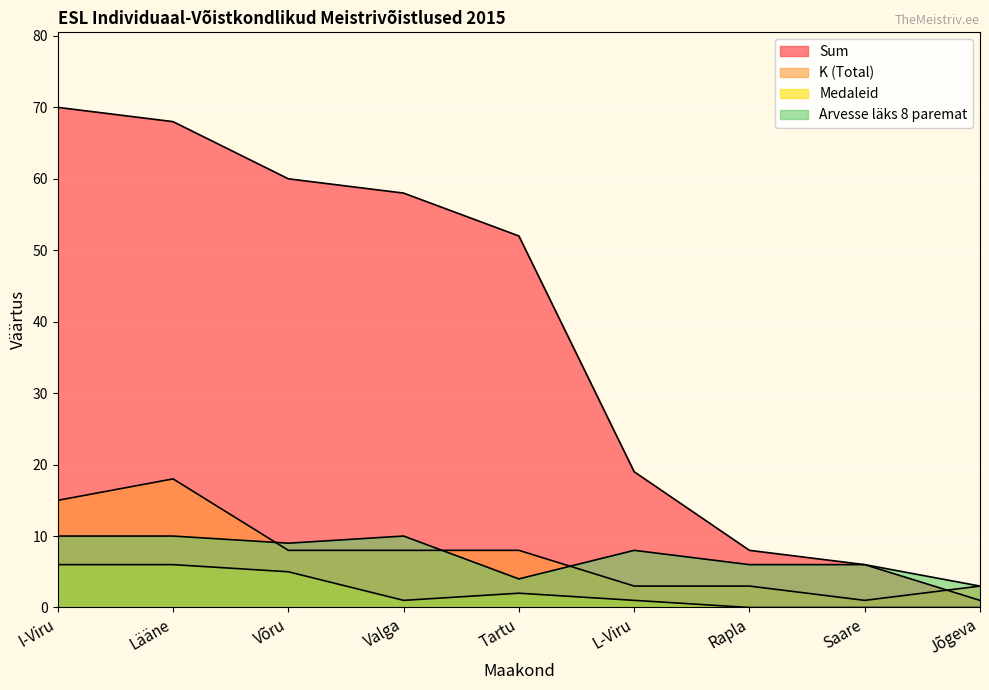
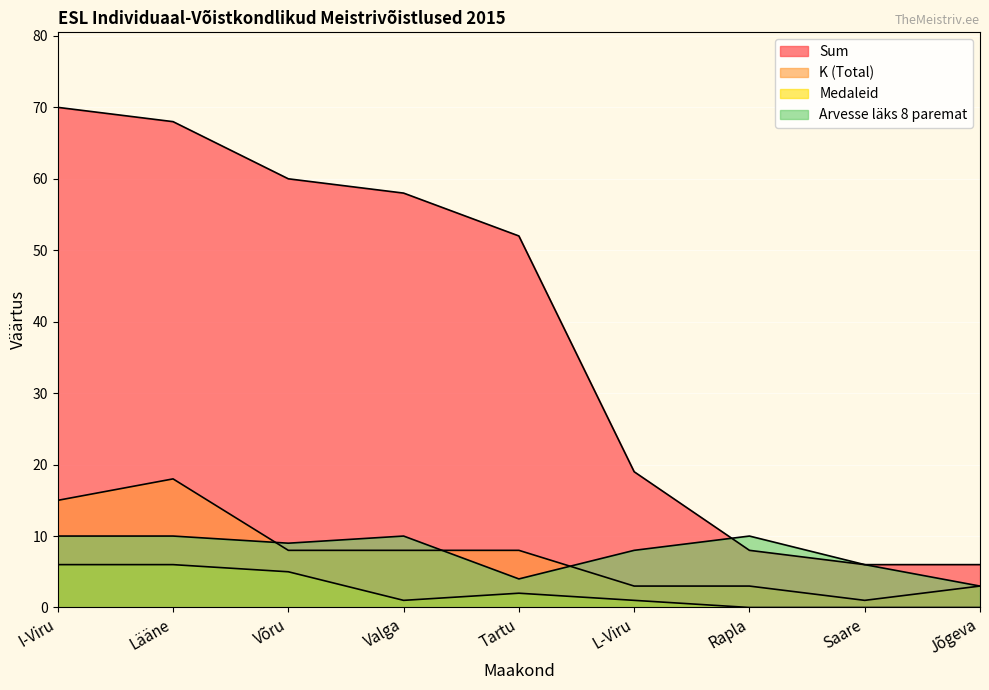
  {
    "Sum": {
      "I-Viru": 70,
      "Lääne": 68,
      "Võru": 60,
      "Valga": 58,
      "Tartu": 52,
      "L-Viru": 19,
      "Rapla": 8,
-     "Jõgeva": 1
+     "Jõgeva": 6
    },
    "K (Total)": {
      "I-Viru": 15,
      "Lääne": 18,
      "Võru": 8,
      "Valga": 8,
      "Tartu": 8,
      "L-Viru": 3,
      "Rapla": 3,
      "Saare": 1
    },
    "Medaleid": {
      "I-Viru": 6,
      "Lääne": 6,
      "Võru": 5,
      "Valga": 1,
      "Tartu": 2,
      "L-Viru": 1,
      "Rapla": 0,
      "Saare": 0,
      "Jõgeva": 0
    },
    "Arvesse läks 8 paremat": {
      "I-Viru": 10,
      "Lääne": 10,
      "Võru": 9,
      "Valga": 10,
      "Tartu": 4,
      "L-Viru": 8,
-     "Rapla": 6
+     "Rapla": 10
    }
  }
